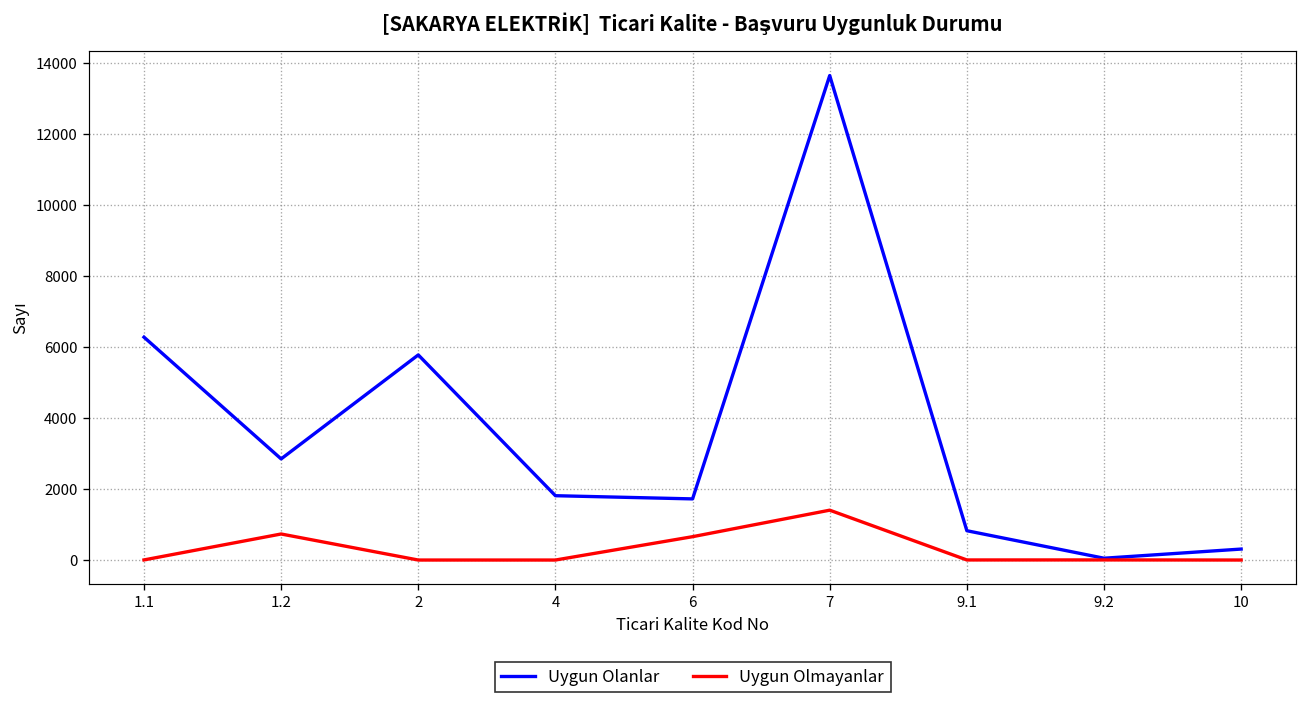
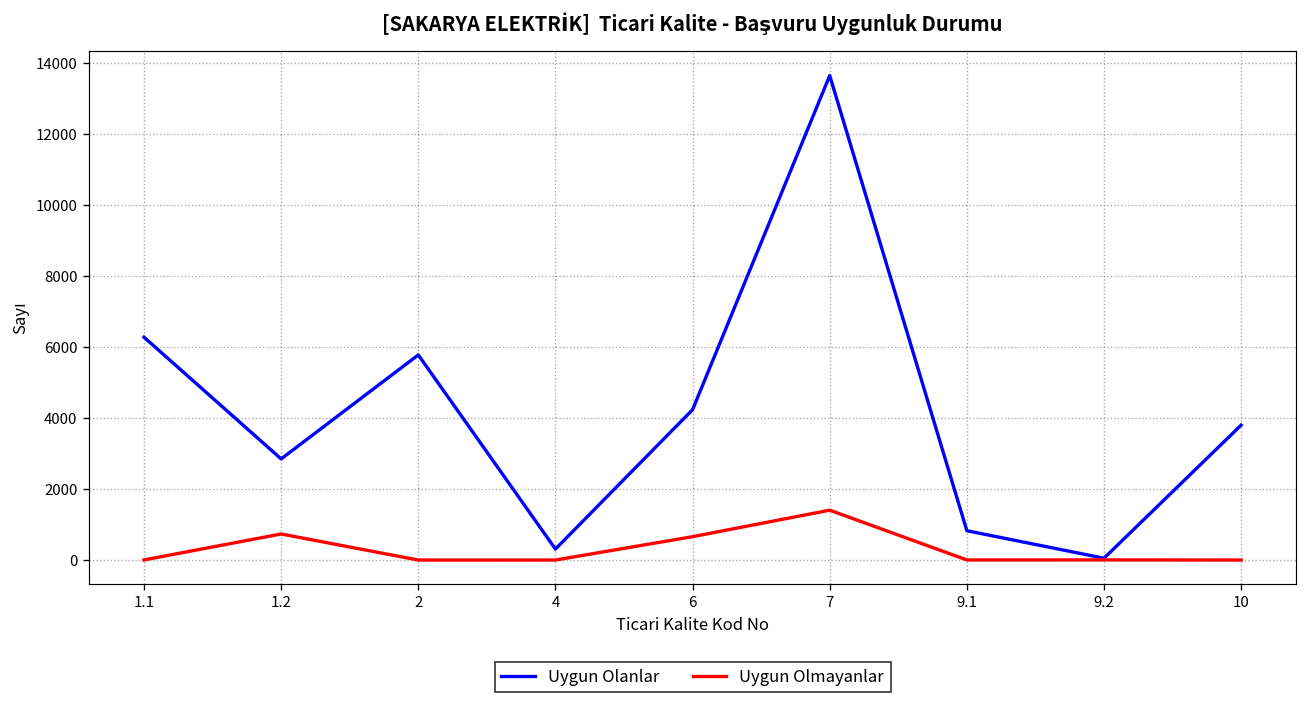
  {
    "Uygun Olanlar": {
      "1.1": 6300,
      "1.2": 2900,
      "2": 5800,
-     "4": 1800,
-     "6": 1700,
+     "4": 300,
+     "6": 4200,
      "7": 13700,
      "9.1": 800,
-     "10": 300
+     "10": 3800
    },
    "Uygun Olmayanlar": {
      "1.1": 0,
      "1.2": 700,
      "2": 0,
      "4": 0,
      "6": 700,
      "7": 1400,
      "9.1": 0,
      "10": 0
    }
  }
